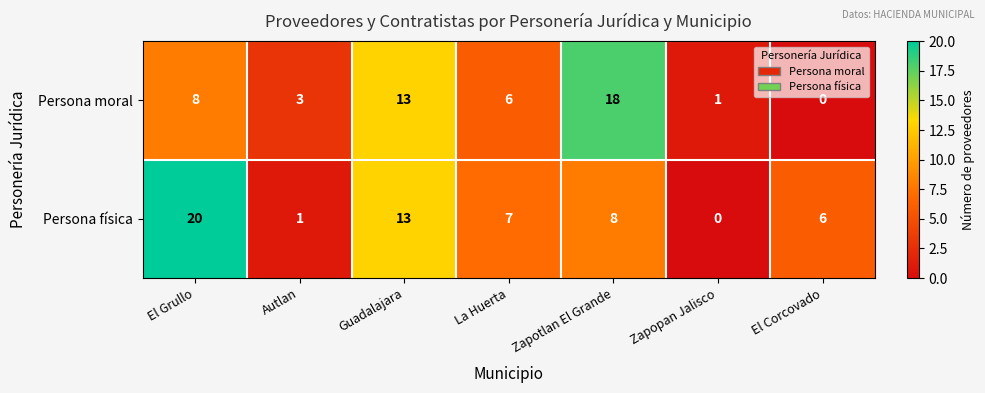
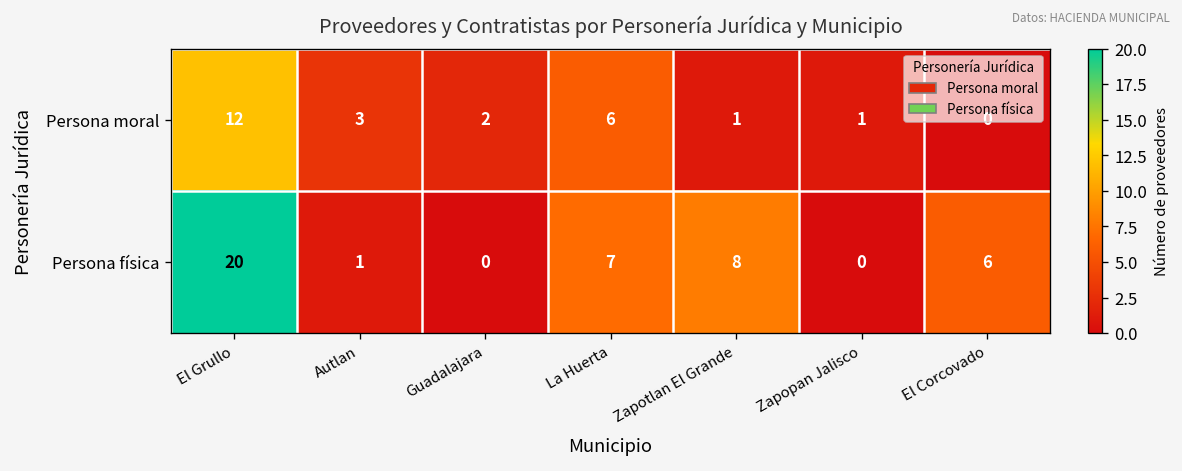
  {
    "Persona moral": {
-     "El Grullo": 8,
+     "El Grullo": 12,
      "Autlan": 3,
-     "Guadalajara": 13,
+     "Guadalajara": 2,
      "La Huerta": 6,
-     "Zapotlan El Grande": 18,
+     "Zapotlan El Grande": 1,
      "Zapopan Jalisco": 1
    },
    "Persona física": {
      "El Grullo": 20,
      "Autlan": 1,
-     "Guadalajara": 13,
+     "Guadalajara": 0,
      "La Huerta": 7,
      "Zapotlan El Grande": 8,
      "Zapopan Jalisco": 0,
      "El Corcovado": 6
    }
  }
